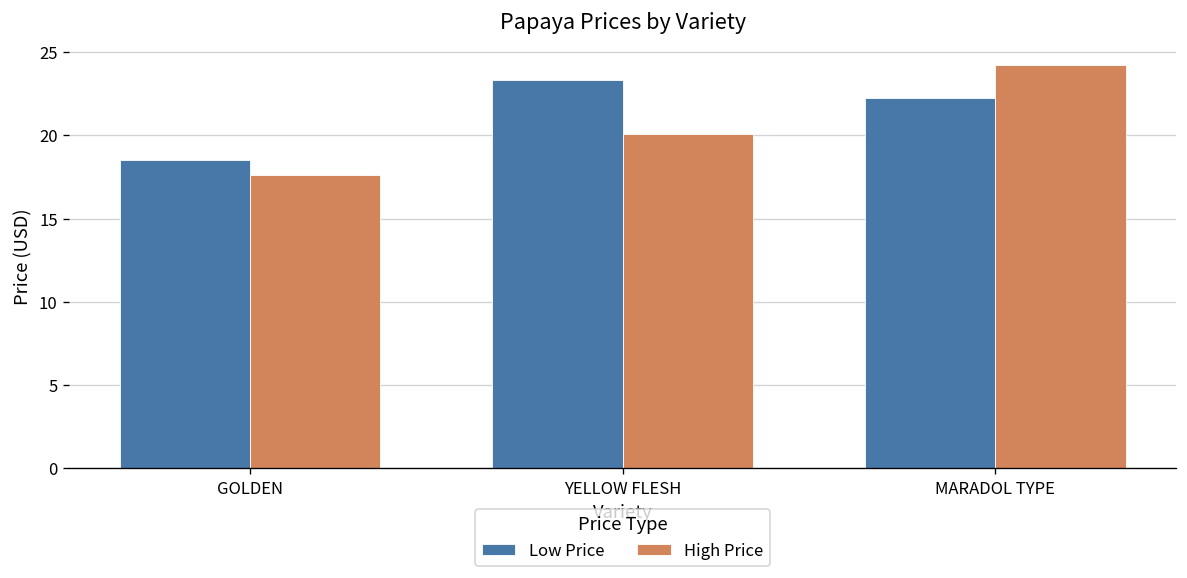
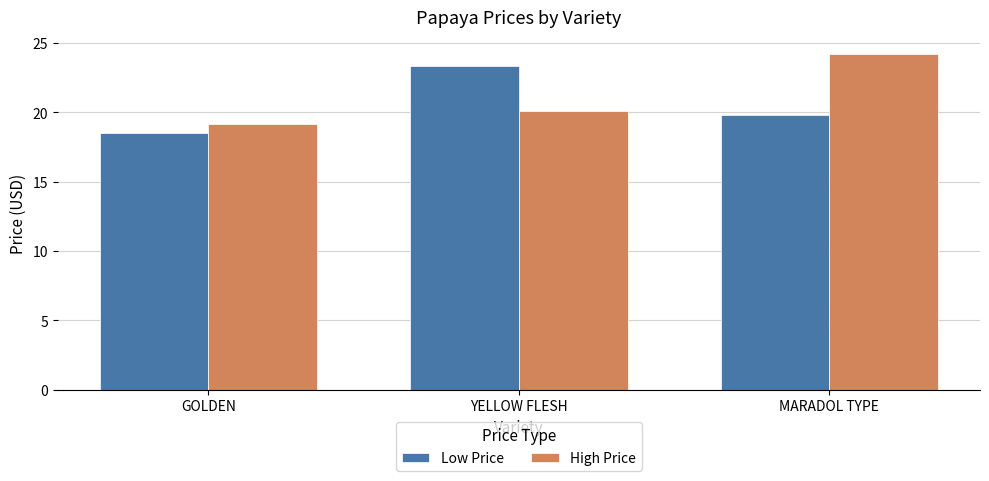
  {
    "Low Price": {
      "GOLDEN": 18.5,
      "YELLOW FLESH": 23.3,
-     "MARADOL TYPE": 22.3
+     "MARADOL TYPE": 19.8
    },
    "High Price": {
-     "GOLDEN": 17.6,
+     "GOLDEN": 19.2,
      "YELLOW FLESH": 20.1,
      "MARADOL TYPE": 24.2
    }
  }
